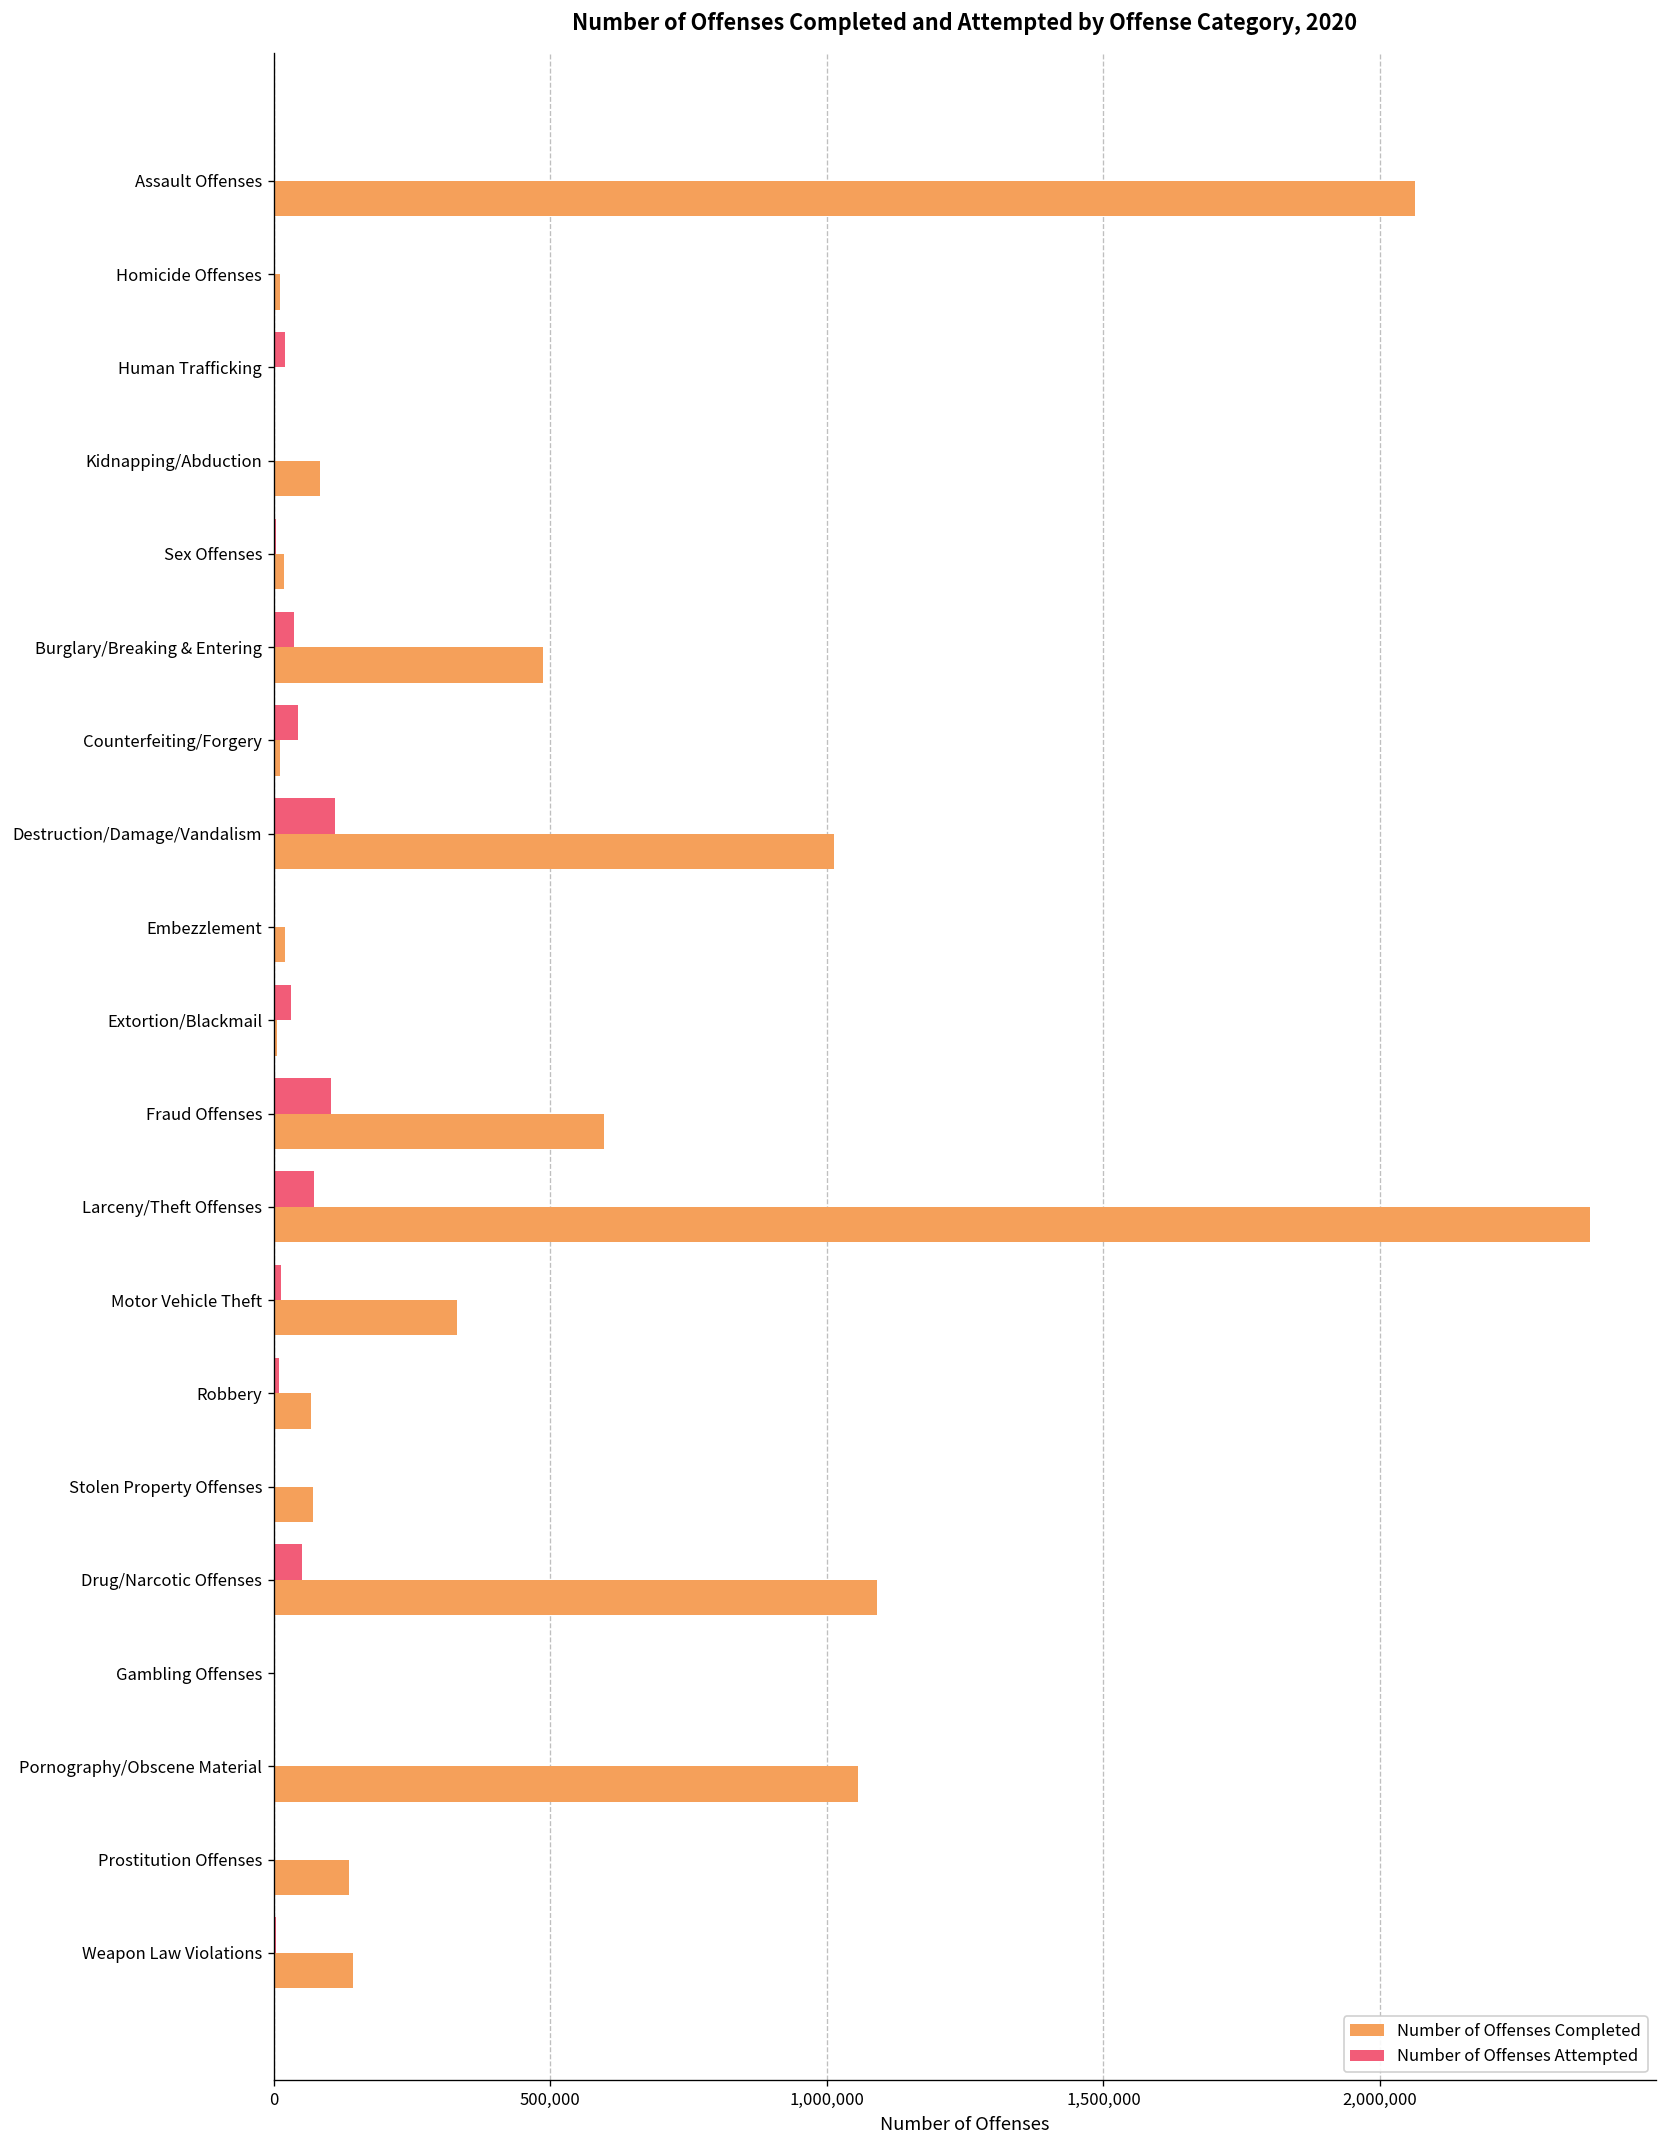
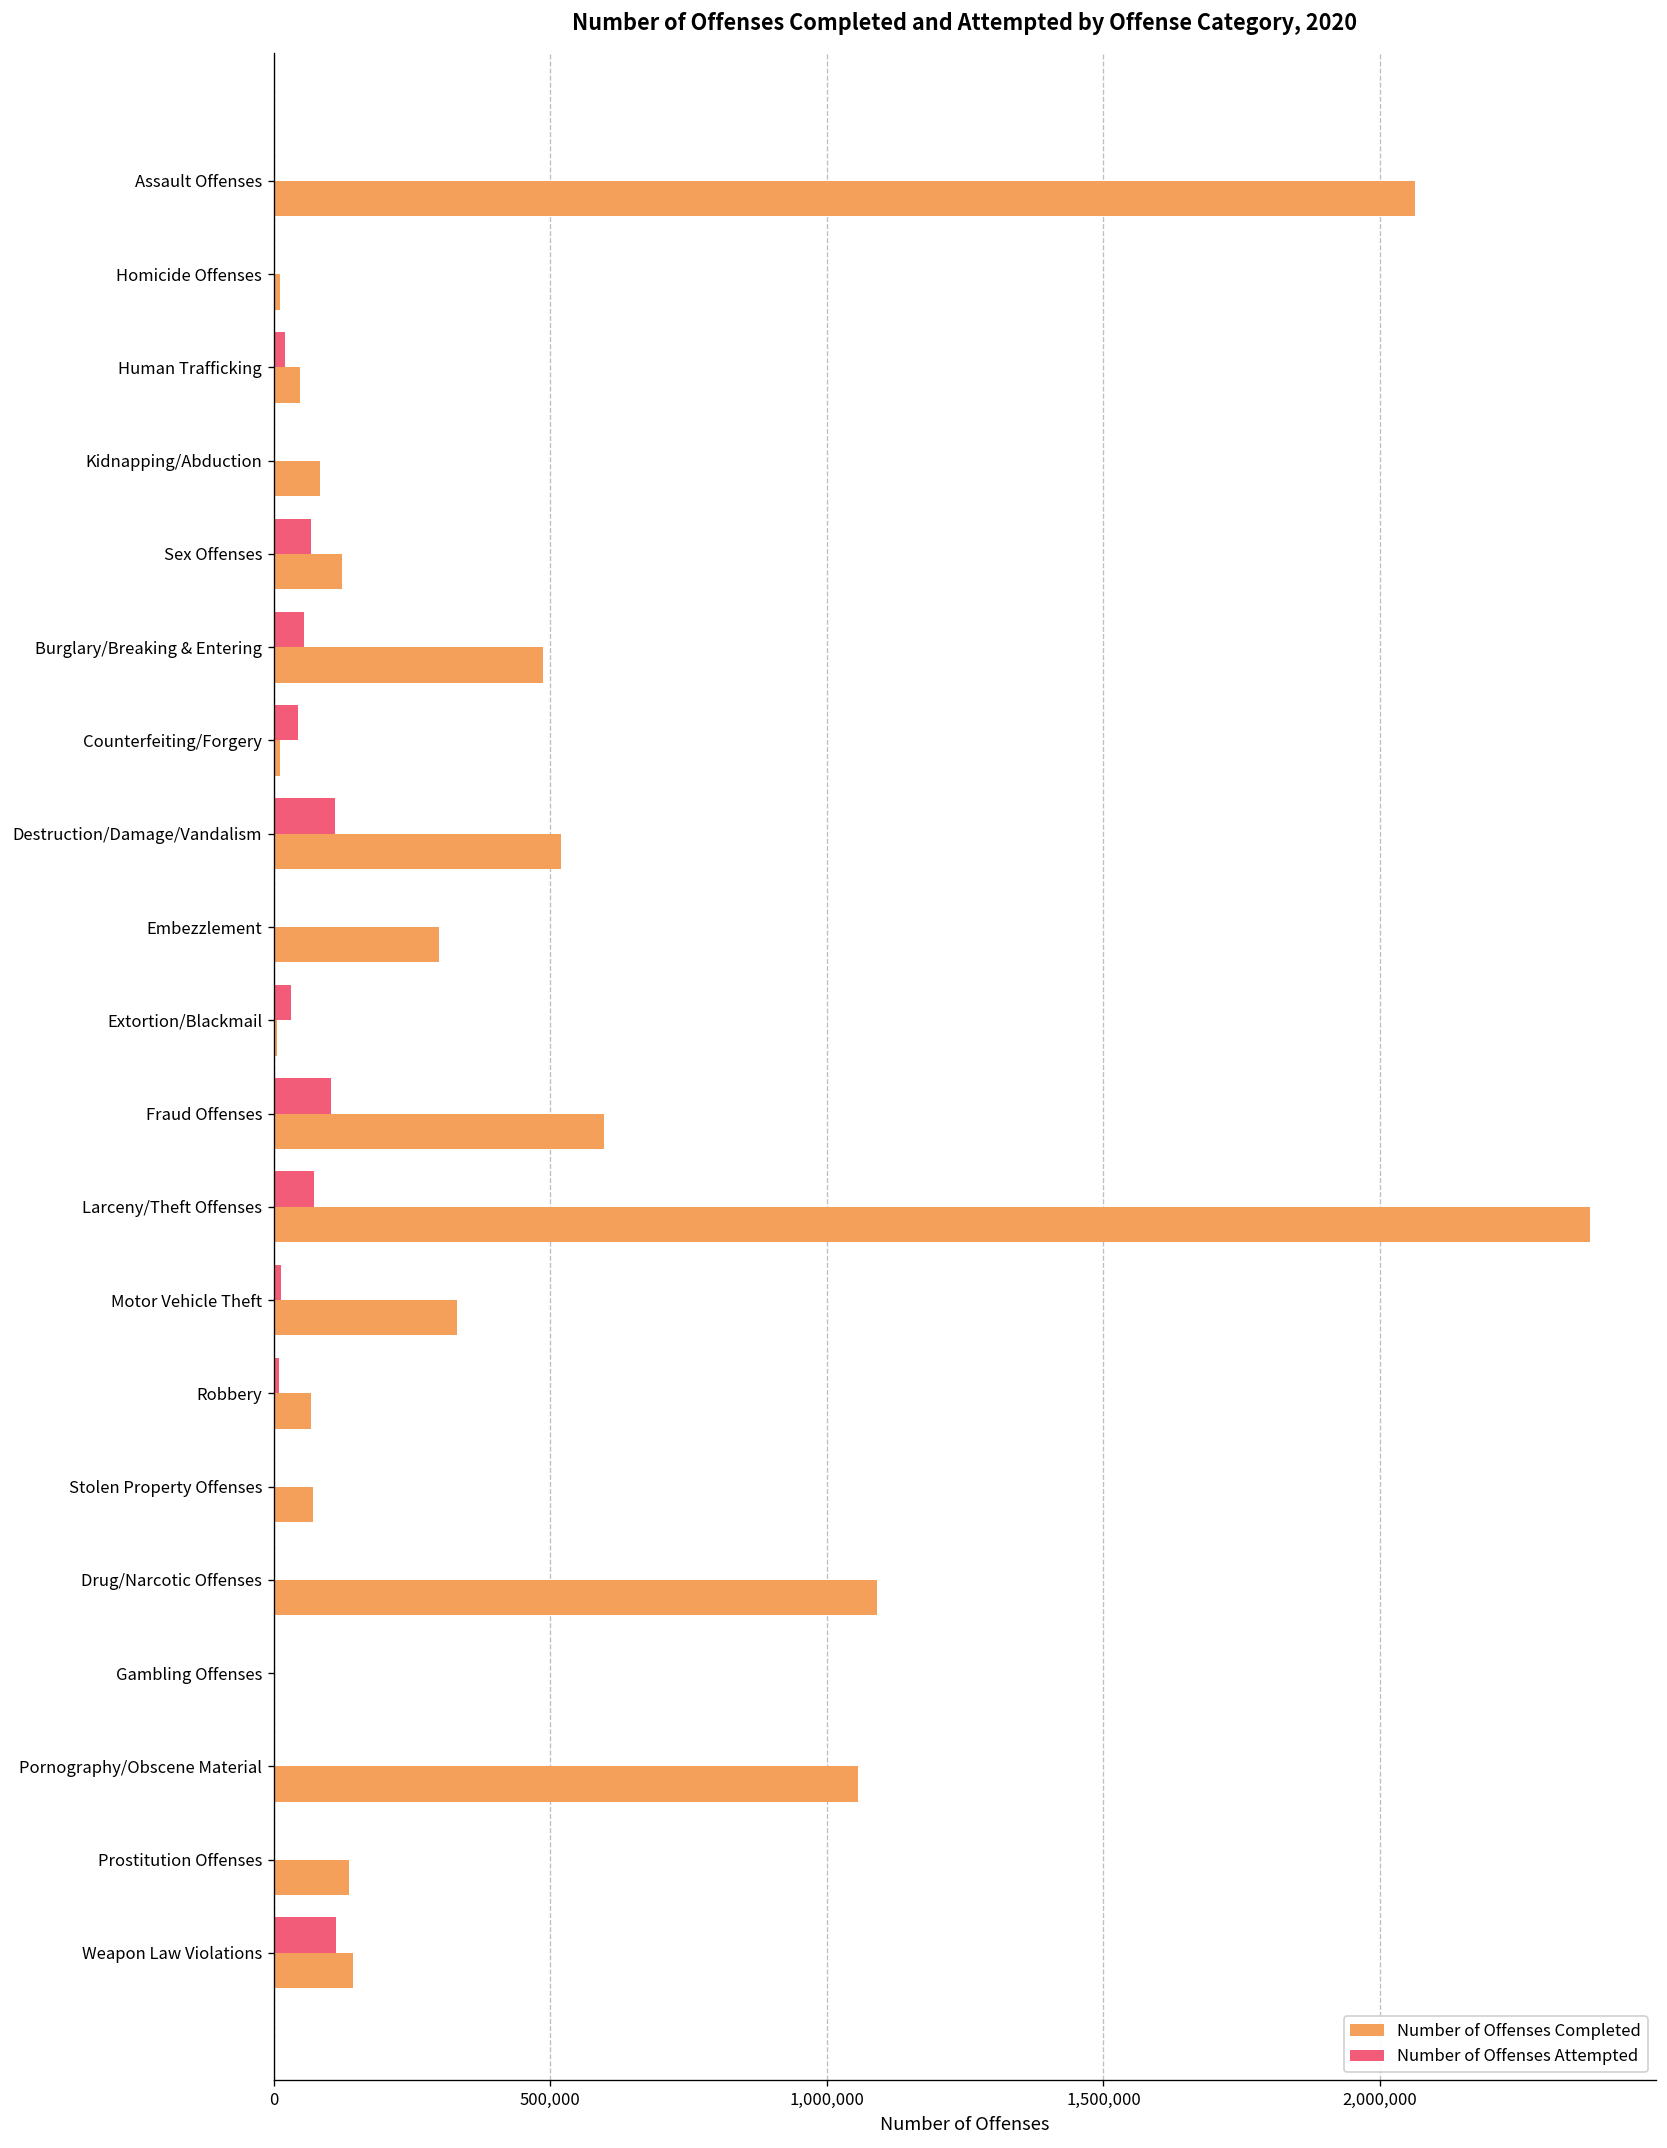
  {
    "Number of Offenses Completed": {
      "Assault Offenses": "2,060,000",
      "Homicide Offenses": "10,000",
-     "Human Trafficking": "0",
+     "Human Trafficking": "50,000",
      "Kidnapping/Abduction": "80,000",
-     "Sex Offenses": "20,000",
+     "Sex Offenses": "120,000",
      "Burglary/Breaking & Entering": "490,000",
      "Counterfeiting/Forgery": "10,000",
-     "Destruction/Damage/Vandalism": "1,010,000",
-     "Embezzlement": "20,000",
+     "Destruction/Damage/Vandalism": "520,000",
+     "Embezzlement": "300,000",
      "Fraud Offenses": "600,000",
      "Larceny/Theft Offenses": "2,380,000",
      "Motor Vehicle Theft": "330,000",
      "Robbery": "70,000",
      "Stolen Property Offenses": "70,000",
      "Drug/Narcotic Offenses": "1,090,000",
      "Pornography/Obscene Material": "1,060,000",
      "Prostitution Offenses": "140,000",
      "Weapon Law Violations": "140,000"
    },
    "Number of Offenses Attempted": {
      "Assault Offenses": "0",
      "Homicide Offenses": "0",
      "Human Trafficking": "20,000",
-     "Sex Offenses": "0",
-     "Burglary/Breaking & Entering": "40,000",
+     "Sex Offenses": "70,000",
+     "Burglary/Breaking & Entering": "60,000",
      "Counterfeiting/Forgery": "40,000",
      "Destruction/Damage/Vandalism": "110,000",
      "Extortion/Blackmail": "30,000",
      "Fraud Offenses": "100,000",
      "Larceny/Theft Offenses": "70,000",
      "Motor Vehicle Theft": "10,000",
      "Robbery": "10,000",
-     "Drug/Narcotic Offenses": "50,000",
-     "Weapon Law Violations": "0"
+     "Drug/Narcotic Offenses": "0",
+     "Weapon Law Violations": "110,000"
    }
  }
